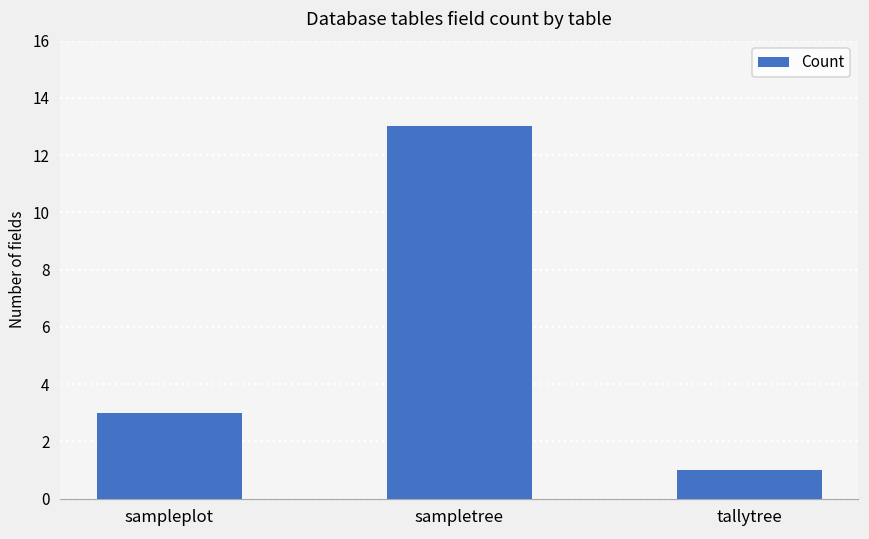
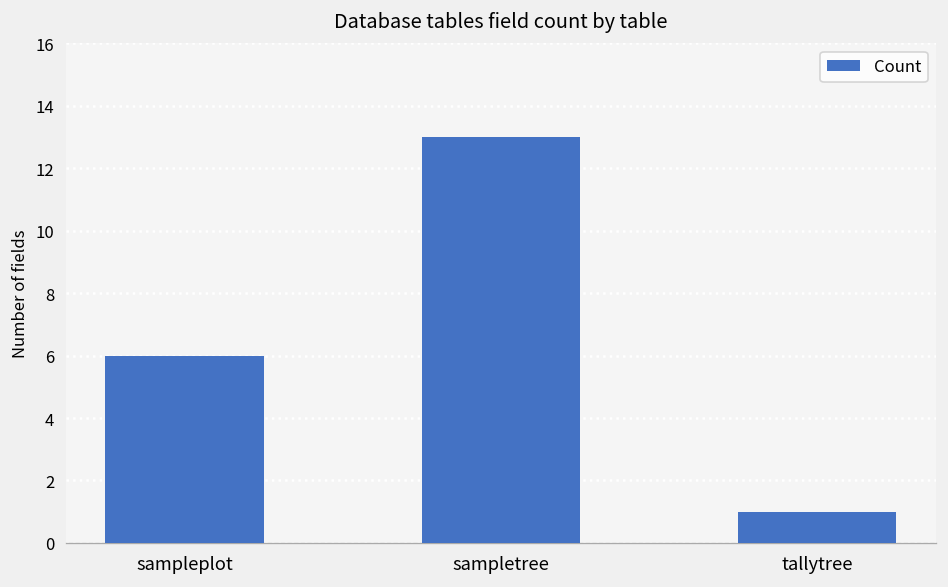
  {
-   "sampleplot": 3,
+   "sampleplot": 6,
    "sampletree": 13,
    "tallytree": 1
  }
